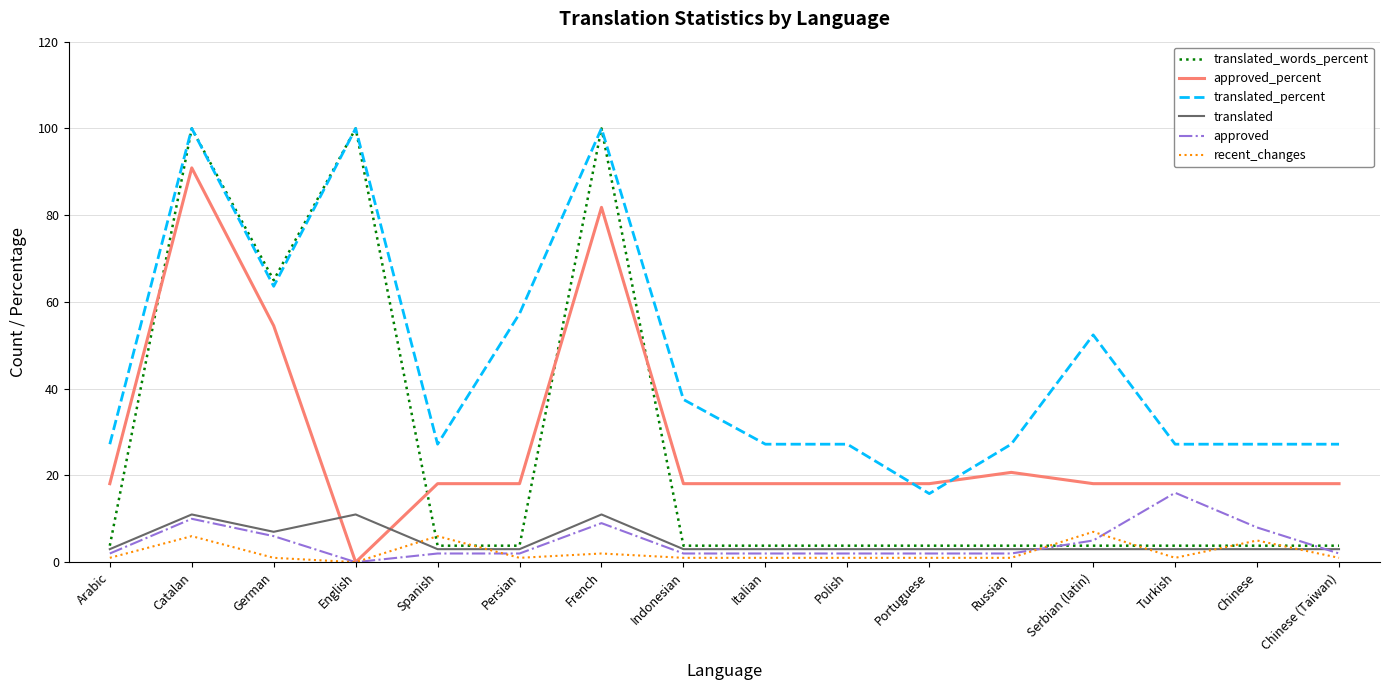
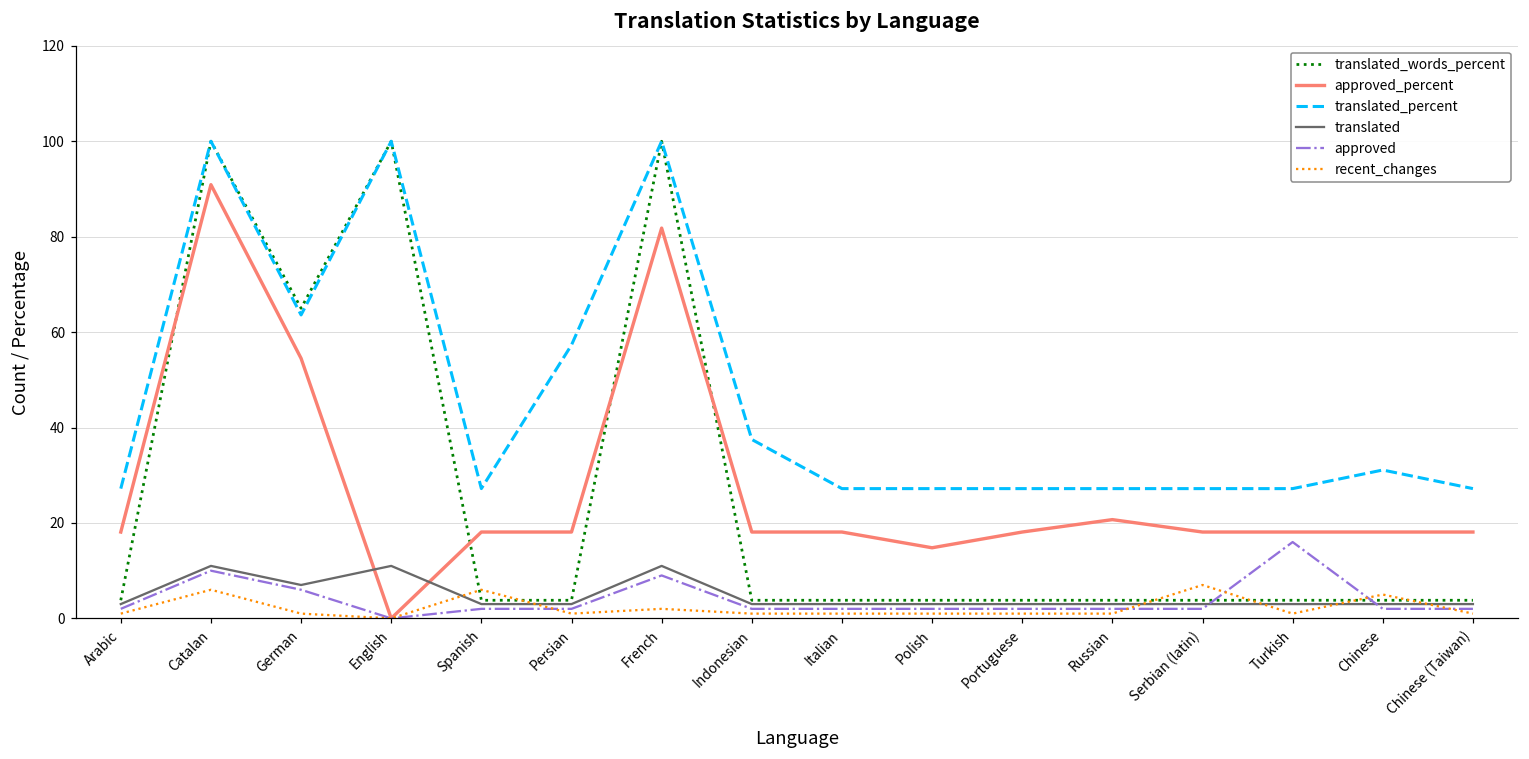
  {
    "translated_words_percent": {
      "Arabic": 4,
      "German": 65,
      "Spanish": 4,
      "Persian": 4,
      "Indonesian": 4,
      "Italian": 4,
      "Polish": 4,
      "Portuguese": 4,
      "Russian": 4,
      "Serbian (latin)": 4,
      "Turkish": 4,
      "Chinese": 4,
      "Chinese (Taiwan)": 4
    },
    "approved_percent": {
      "Arabic": 18,
      "Catalan": 91,
      "German": 55,
      "Spanish": 18,
      "Persian": 18,
      "French": 82,
      "Indonesian": 18,
      "Italian": 18,
-     "Polish": 18,
+     "Polish": 15,
      "Portuguese": 18,
      "Russian": 21,
      "Serbian (latin)": 18,
      "Turkish": 18,
      "Chinese": 18,
      "Chinese (Taiwan)": 18
    },
    "translated_percent": {
      "Arabic": 27,
      "German": 64,
      "Spanish": 27,
      "Persian": 57,
      "Indonesian": 38,
      "Italian": 27,
      "Polish": 27,
-     "Portuguese": 16,
+     "Portuguese": 27,
      "Russian": 27,
-     "Serbian (latin)": 52,
+     "Serbian (latin)": 27,
      "Turkish": 27,
-     "Chinese": 27,
+     "Chinese": 31,
      "Chinese (Taiwan)": 27
    },
    "translated": {
      "Arabic": 3,
      "Catalan": 11,
      "German": 7,
      "English": 11,
      "Spanish": 3,
      "Persian": 3,
      "French": 11,
      "Indonesian": 3,
      "Italian": 3,
      "Polish": 3,
      "Portuguese": 3,
      "Russian": 3,
      "Serbian (latin)": 3,
      "Turkish": 3,
      "Chinese": 3,
      "Chinese (Taiwan)": 3
    },
    "approved": {
      "Arabic": 2,
      "Catalan": 10,
      "German": 6,
      "Spanish": 2,
      "Persian": 2,
      "French": 9,
      "Indonesian": 2,
      "Italian": 2,
      "Polish": 2,
      "Portuguese": 2,
      "Russian": 2,
-     "Serbian (latin)": 5,
+     "Serbian (latin)": 2,
      "Turkish": 16,
-     "Chinese": 8,
+     "Chinese": 2,
      "Chinese (Taiwan)": 2
    },
    "recent_changes": {
      "Arabic": 1,
      "Catalan": 6,
      "German": 1,
      "Spanish": 6,
      "Persian": 1,
      "French": 2,
      "Indonesian": 1,
      "Italian": 1,
      "Polish": 1,
      "Portuguese": 1,
      "Russian": 1,
      "Serbian (latin)": 7,
      "Turkish": 1,
      "Chinese": 5,
      "Chinese (Taiwan)": 1
    }
  }
